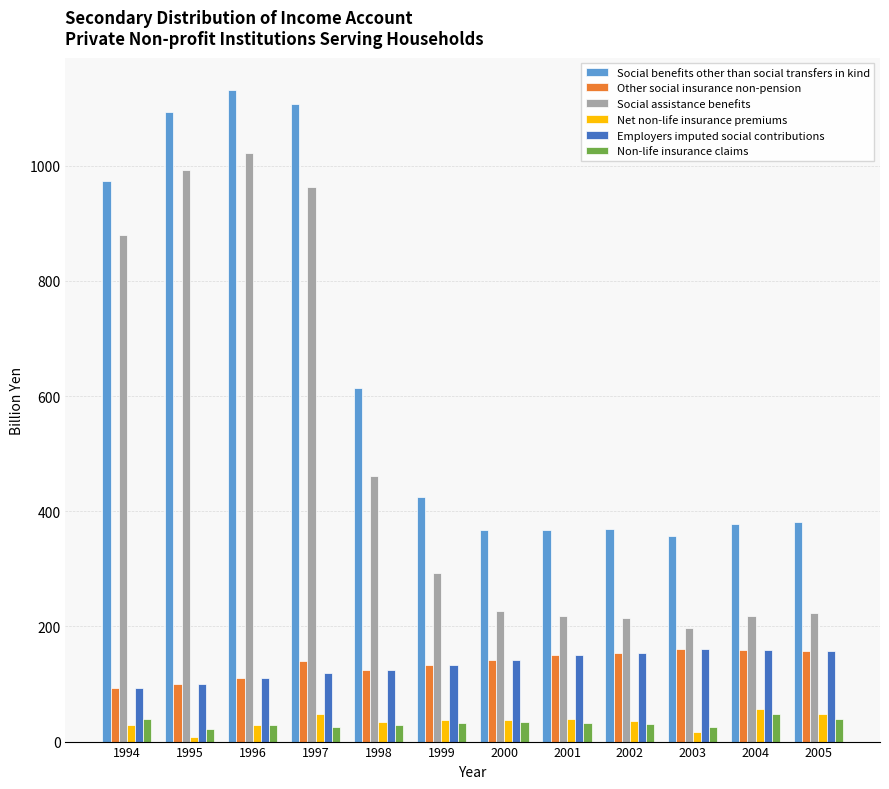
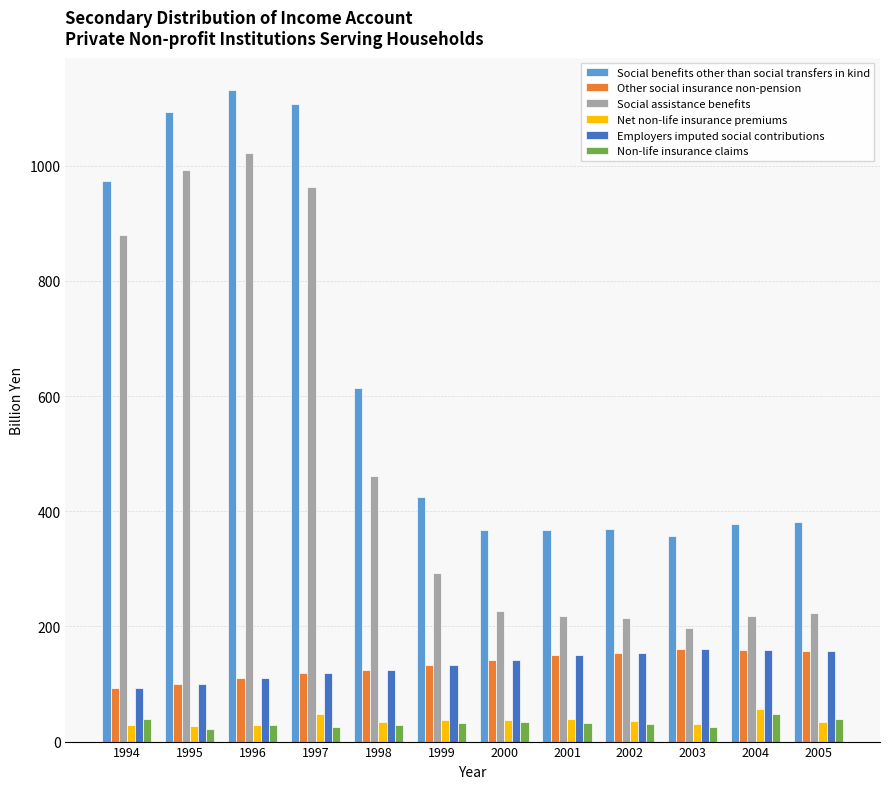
  {
    "Other social insurance non-pension": {
      "1994": 90,
      "1995": 100,
      "1996": 110,
-     "1997": 140,
+     "1997": 120,
      "1998": 120,
      "1999": 130,
      "2000": 140,
      "2001": 150,
      "2002": 150,
      "2003": 160,
      "2004": 160,
      "2005": 160
    },
    "Social assistance benefits": {
      "1994": 880,
      "1995": 990,
      "1996": 1020,
      "1997": 960,
      "1998": 460,
      "1999": 290,
      "2000": 230,
      "2001": 220,
      "2002": 210,
      "2003": 200,
      "2004": 220,
      "2005": 220
    },
    "Net non-life insurance premiums": {
      "1994": 30,
-     "1995": 10,
+     "1995": 30,
      "1996": 30,
      "1997": 50,
      "1998": 30,
      "1999": 40,
      "2000": 40,
      "2001": 40,
      "2002": 40,
-     "2003": 20,
+     "2003": 30,
      "2004": 60,
-     "2005": 50
+     "2005": 30
    },
    "Non-life insurance claims": {
      "1994": 40,
      "1995": 20,
      "1996": 30,
      "1997": 30,
      "1998": 30,
      "1999": 30,
      "2000": 30,
      "2001": 30,
      "2002": 30,
      "2003": 30,
      "2004": 50,
      "2005": 40
    }
  }
